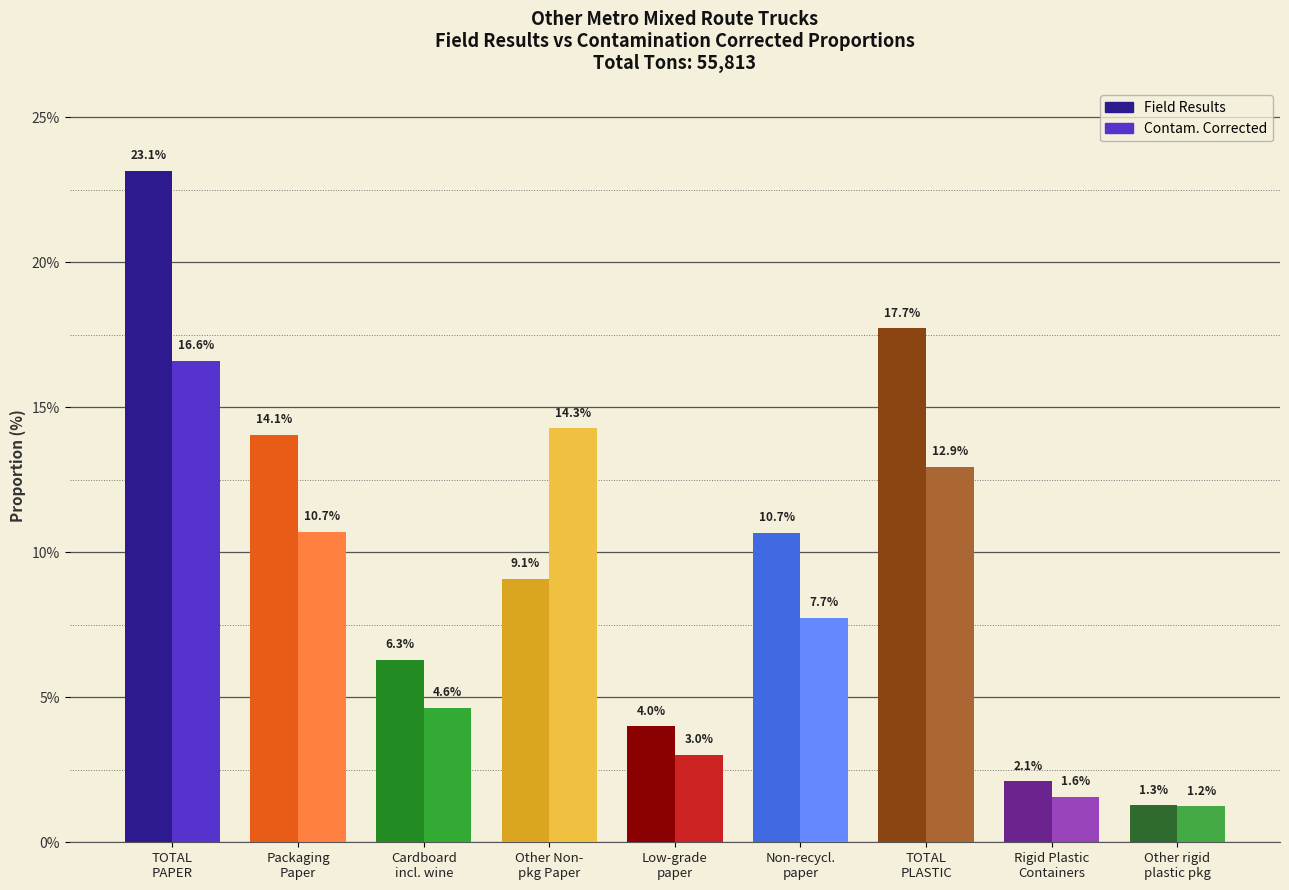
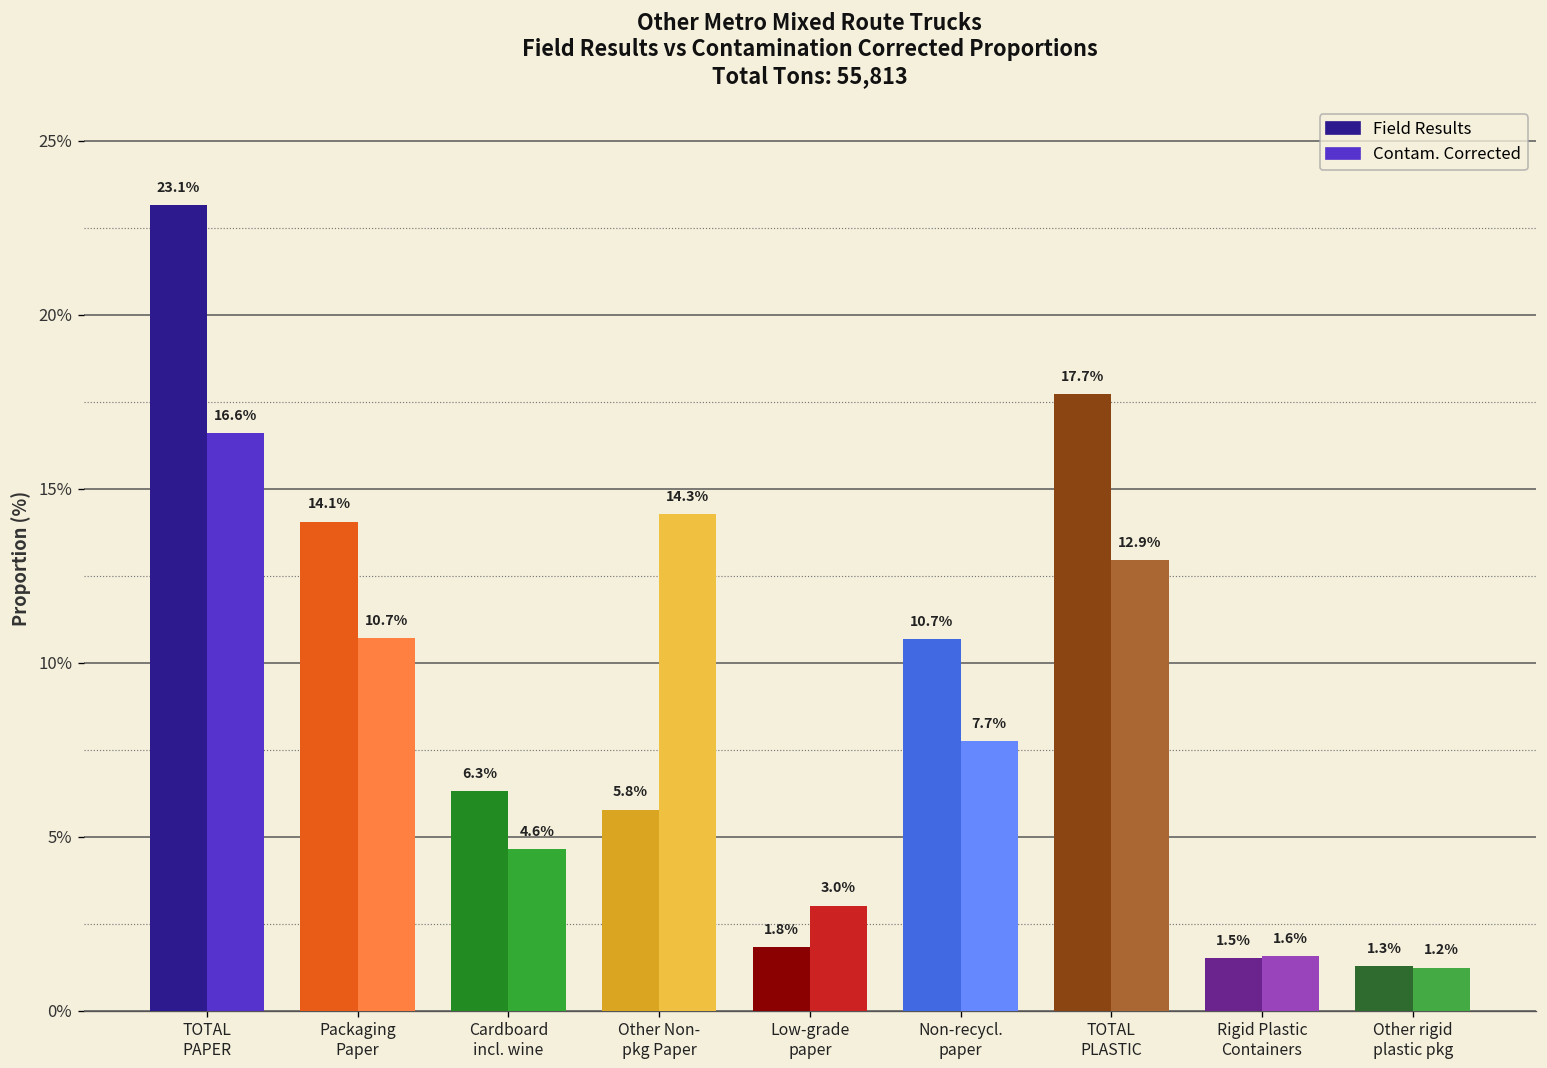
  {
    "Field Results": {
      "TOTAL PAPER": "23.1%",
      "Packaging Paper": "14.1%",
      "Cardboard incl. wine": "6.3%",
-     "Other Non- pkg Paper": "9.1%",
-     "Low-grade paper": "4.0%",
+     "Other Non- pkg Paper": "5.8%",
+     "Low-grade paper": "1.8%",
      "Non-recycl. paper": "10.7%",
      "TOTAL PLASTIC": "17.7%",
-     "Rigid Plastic Containers": "2.1%",
+     "Rigid Plastic Containers": "1.5%",
      "Other rigid plastic pkg": "1.3%"
    },
    "Contam. Corrected": {
      "TOTAL PAPER": "16.6%",
      "Packaging Paper": "10.7%",
      "Cardboard incl. wine": "4.6%",
      "Other Non- pkg Paper": "14.3%",
      "Low-grade paper": "3.0%",
      "Non-recycl. paper": "7.7%",
      "TOTAL PLASTIC": "12.9%",
      "Rigid Plastic Containers": "1.6%",
      "Other rigid plastic pkg": "1.2%"
    }
  }
